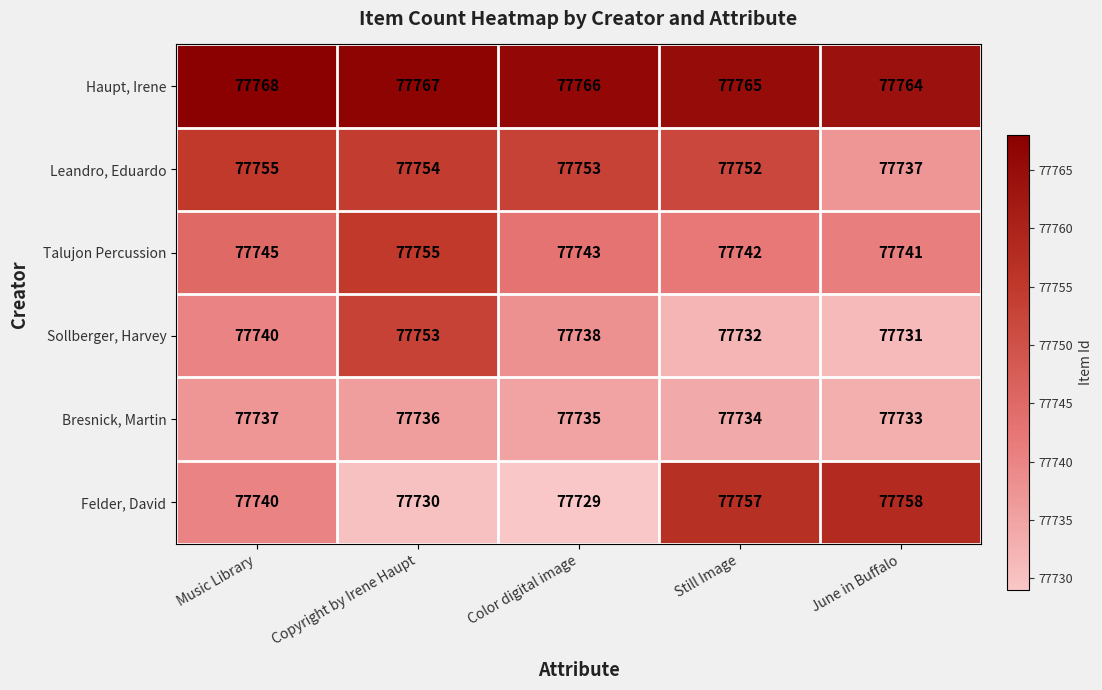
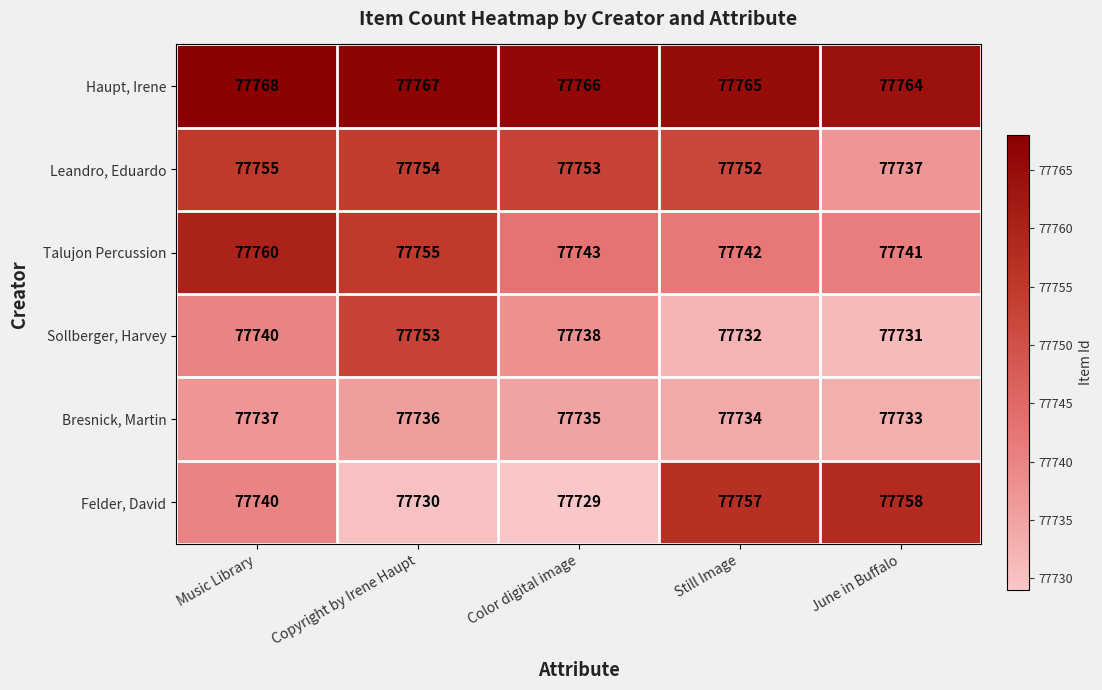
  {
    "Haupt, Irene": {
      "Music Library": 77768,
      "Copyright by Irene Haupt": 77767,
      "Color digital image": 77766,
      "Still Image": 77765,
      "June in Buffalo": 77764
    },
    "Leandro, Eduardo": {
      "Music Library": 77755,
      "Copyright by Irene Haupt": 77754,
      "Color digital image": 77753,
      "Still Image": 77752,
      "June in Buffalo": 77737
    },
    "Talujon Percussion": {
-     "Music Library": 77745,
+     "Music Library": 77760,
      "Copyright by Irene Haupt": 77755,
      "Color digital image": 77743,
      "Still Image": 77742,
      "June in Buffalo": 77741
    },
    "Sollberger, Harvey": {
      "Music Library": 77740,
      "Copyright by Irene Haupt": 77753,
      "Color digital image": 77738,
      "Still Image": 77732,
      "June in Buffalo": 77731
    },
    "Bresnick, Martin": {
      "Music Library": 77737,
      "Copyright by Irene Haupt": 77736,
      "Color digital image": 77735,
      "Still Image": 77734,
      "June in Buffalo": 77733
    },
    "Felder, David": {
      "Music Library": 77740,
      "Copyright by Irene Haupt": 77730,
      "Color digital image": 77729,
      "Still Image": 77757,
      "June in Buffalo": 77758
    }
  }
